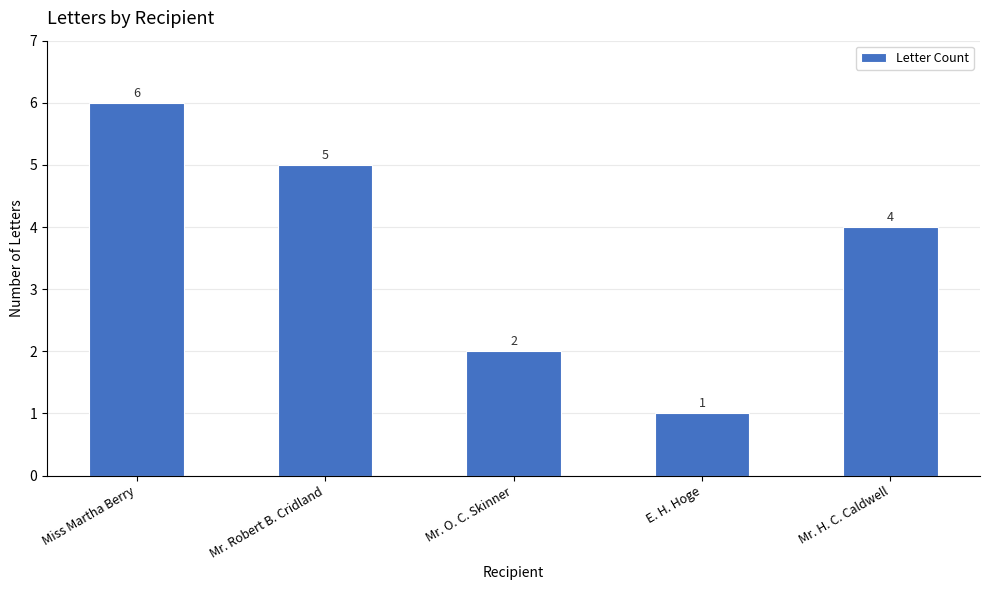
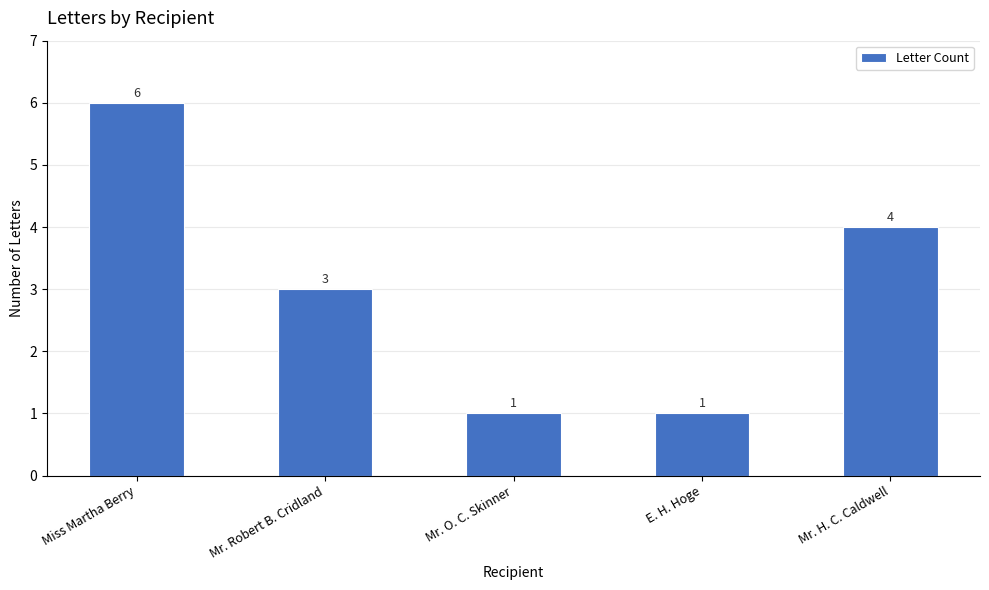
  {
    "Miss Martha Berry": 6,
-   "Mr. Robert B. Cridland": 5,
-   "Mr. O. C. Skinner": 2,
+   "Mr. Robert B. Cridland": 3,
+   "Mr. O. C. Skinner": 1,
    "E. H. Hoge": 1,
    "Mr. H. C. Caldwell": 4
  }
